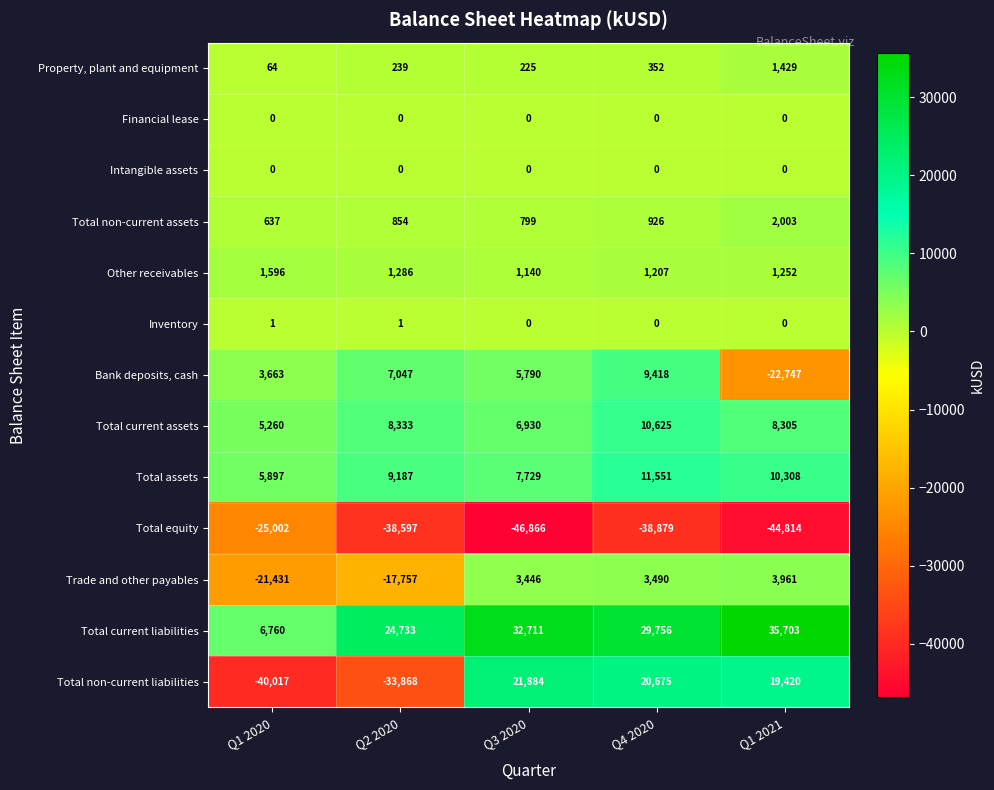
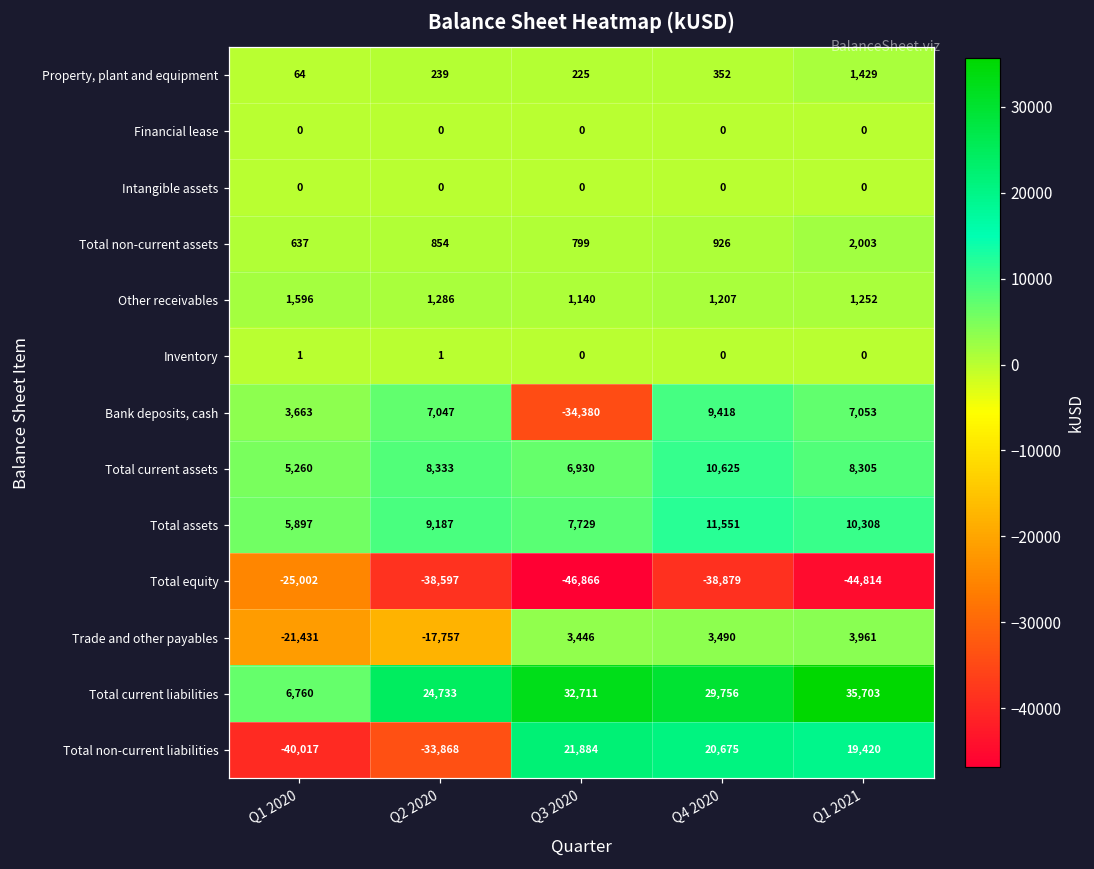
  {
    "Property, plant and equipment": {
      "Q1 2020": "64",
      "Q2 2020": "239",
      "Q3 2020": "225",
      "Q4 2020": "352",
      "Q1 2021": "1,429"
    },
    "Financial lease": {
      "Q1 2020": "0",
      "Q2 2020": "0",
      "Q3 2020": "0",
      "Q4 2020": "0",
      "Q1 2021": "0"
    },
    "Intangible assets": {
      "Q1 2020": "0",
      "Q2 2020": "0",
      "Q3 2020": "0",
      "Q4 2020": "0",
      "Q1 2021": "0"
    },
    "Total non-current assets": {
      "Q1 2020": "637",
      "Q2 2020": "854",
      "Q3 2020": "799",
      "Q4 2020": "926",
      "Q1 2021": "2,003"
    },
    "Other receivables": {
      "Q1 2020": "1,596",
      "Q2 2020": "1,286",
      "Q3 2020": "1,140",
      "Q4 2020": "1,207",
      "Q1 2021": "1,252"
    },
    "Inventory": {
      "Q1 2020": "1",
      "Q2 2020": "1",
      "Q3 2020": "0",
      "Q4 2020": "0",
      "Q1 2021": "0"
    },
    "Bank deposits, cash": {
      "Q1 2020": "3,663",
      "Q2 2020": "7,047",
-     "Q3 2020": "5,790",
+     "Q3 2020": "-34,380",
      "Q4 2020": "9,418",
-     "Q1 2021": "-22,747"
+     "Q1 2021": "7,053"
    },
    "Total current assets": {
      "Q1 2020": "5,260",
      "Q2 2020": "8,333",
      "Q3 2020": "6,930",
      "Q4 2020": "10,625",
      "Q1 2021": "8,305"
    },
    "Total assets": {
      "Q1 2020": "5,897",
      "Q2 2020": "9,187",
      "Q3 2020": "7,729",
      "Q4 2020": "11,551",
      "Q1 2021": "10,308"
    },
    "Total equity": {
      "Q1 2020": "-25,002",
      "Q2 2020": "-38,597",
      "Q3 2020": "-46,866",
      "Q4 2020": "-38,879",
      "Q1 2021": "-44,814"
    },
    "Trade and other payables": {
      "Q1 2020": "-21,431",
      "Q2 2020": "-17,757",
      "Q3 2020": "3,446",
      "Q4 2020": "3,490",
      "Q1 2021": "3,961"
    },
    "Total current liabilities": {
      "Q1 2020": "6,760",
      "Q2 2020": "24,733",
      "Q3 2020": "32,711",
      "Q4 2020": "29,756",
      "Q1 2021": "35,703"
    },
    "Total non-current liabilities": {
      "Q1 2020": "-40,017",
      "Q2 2020": "-33,868",
      "Q3 2020": "21,884",
      "Q4 2020": "20,675",
      "Q1 2021": "19,420"
    }
  }
